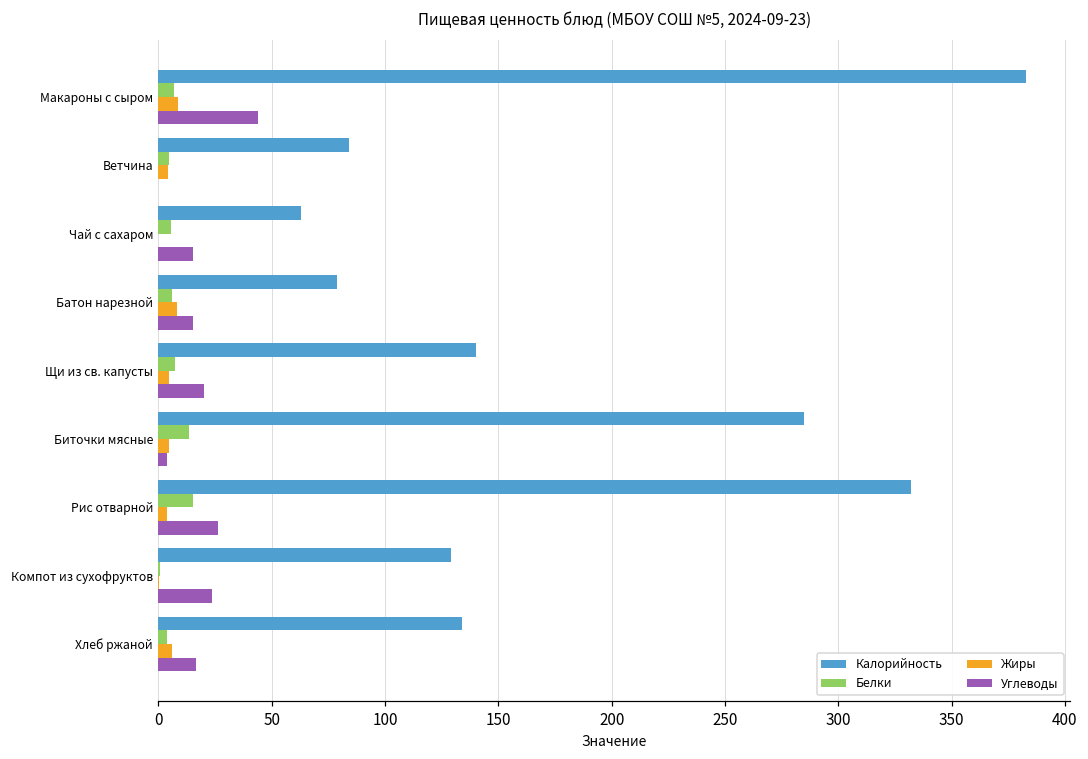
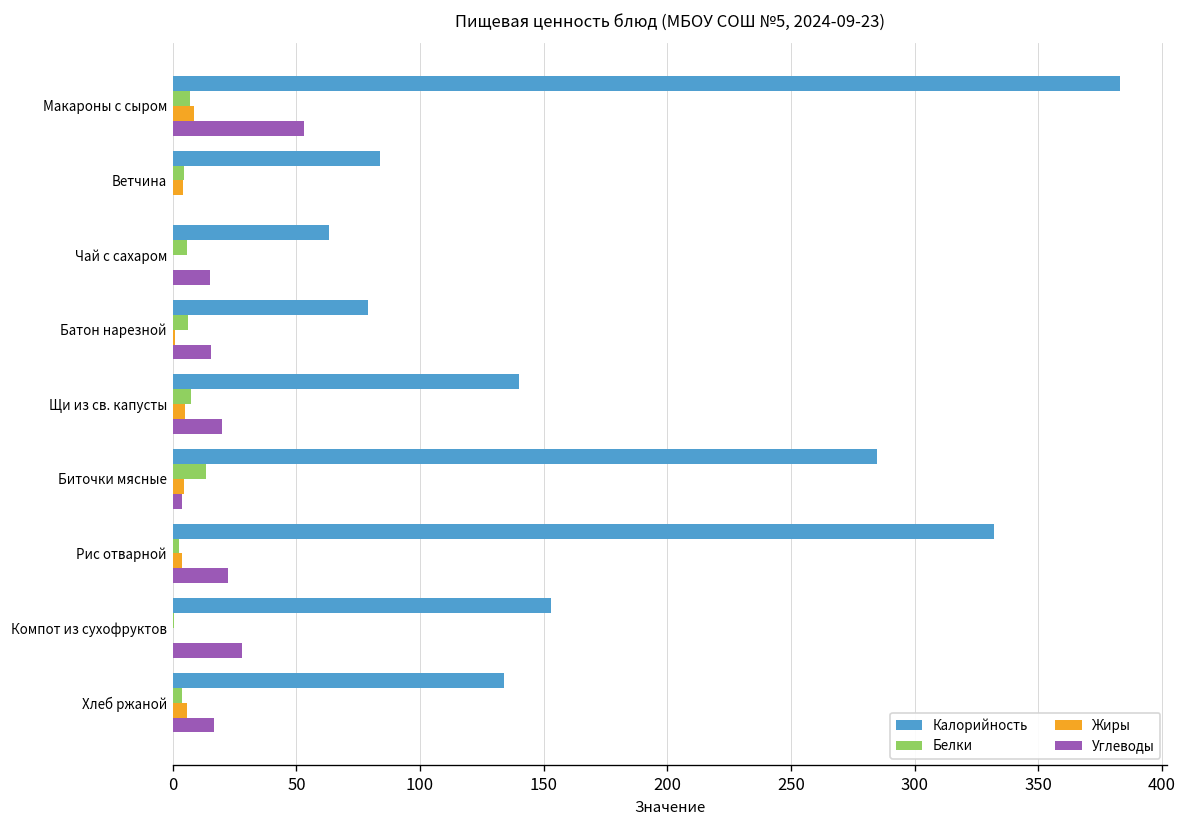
  {
    "Калорийность": {
      "Макароны с сыром": 383,
      "Ветчина": 84,
      "Чай с сахаром": 63,
      "Батон нарезной": 79,
      "Щи из св. капусты": 140,
      "Биточки мясные": 285,
      "Рис отварной": 332,
-     "Компот из сухофруктов": 129,
+     "Компот из сухофруктов": 153,
      "Хлеб ржаной": 134
    },
    "Белки": {
      "Макароны с сыром": 7,
      "Ветчина": 5,
      "Чай с сахаром": 6,
      "Батон нарезной": 6,
      "Щи из св. капусты": 7,
      "Биточки мясные": 13,
-     "Рис отварной": 15,
+     "Рис отварной": 3,
      "Хлеб ржаной": 4
    },
    "Жиры": {
      "Макароны с сыром": 9,
      "Ветчина": 4,
      "Чай с сахаром": 0,
-     "Батон нарезной": 8,
+     "Батон нарезной": 1,
      "Щи из св. капусты": 5,
      "Биточки мясные": 5,
      "Рис отварной": 4,
      "Хлеб ржаной": 6
    },
    "Углеводы": {
-     "Макароны с сыром": 44,
+     "Макароны с сыром": 53,
      "Ветчина": 0,
      "Чай с сахаром": 15,
      "Батон нарезной": 15,
      "Щи из св. капусты": 20,
      "Биточки мясные": 4,
-     "Рис отварной": 26,
-     "Компот из сухофруктов": 24,
+     "Рис отварной": 22,
+     "Компот из сухофруктов": 28,
      "Хлеб ржаной": 17
    }
  }
